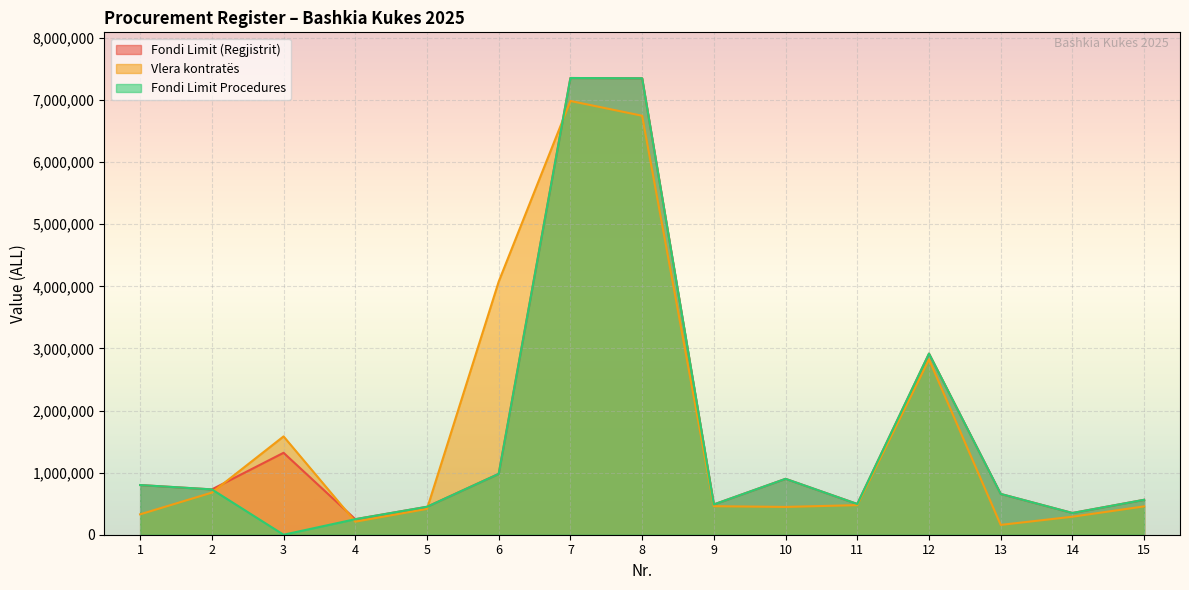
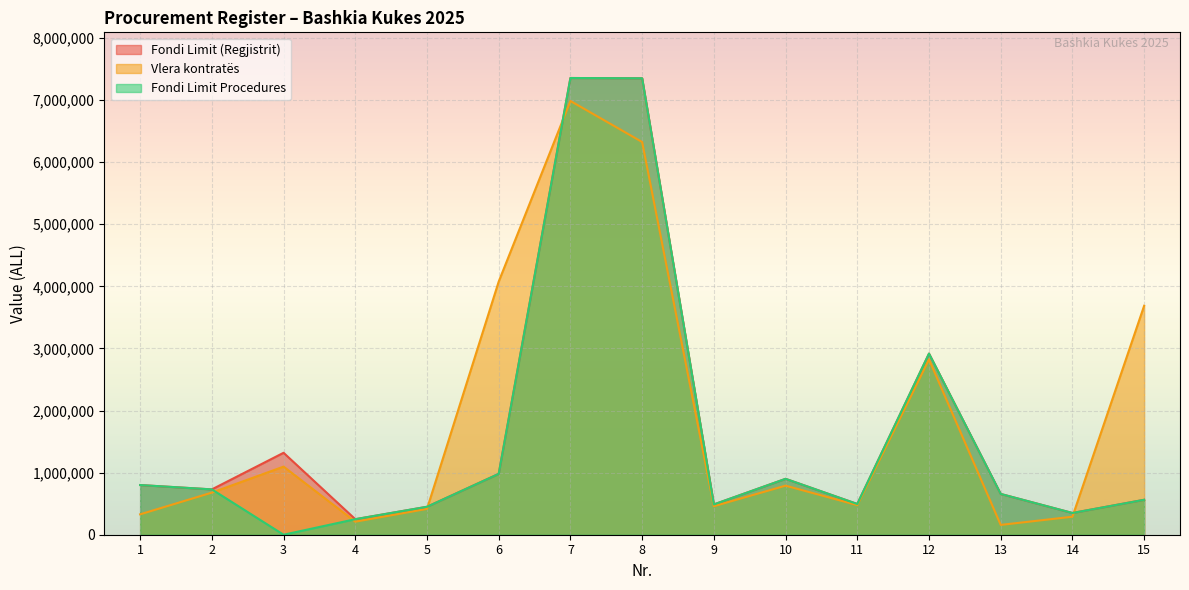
  {
    "Fondi Limit (Regjistrit)": {
      "3": "1,300,000"
    },
    "Vlera kontratës": {
      "1": "300,000",
      "2": "700,000",
-     "3": "1,600,000",
+     "3": "1,100,000",
      "6": "4,100,000",
      "7": "7,000,000",
-     "8": "6,700,000",
-     "10": "400,000",
+     "8": "6,300,000",
+     "10": "800,000",
      "12": "2,800,000",
      "13": "200,000",
      "14": "300,000",
-     "15": "500,000"
+     "15": "3,700,000"
    },
    "Fondi Limit Procedures": {
      "3": "0"
    }
  }
